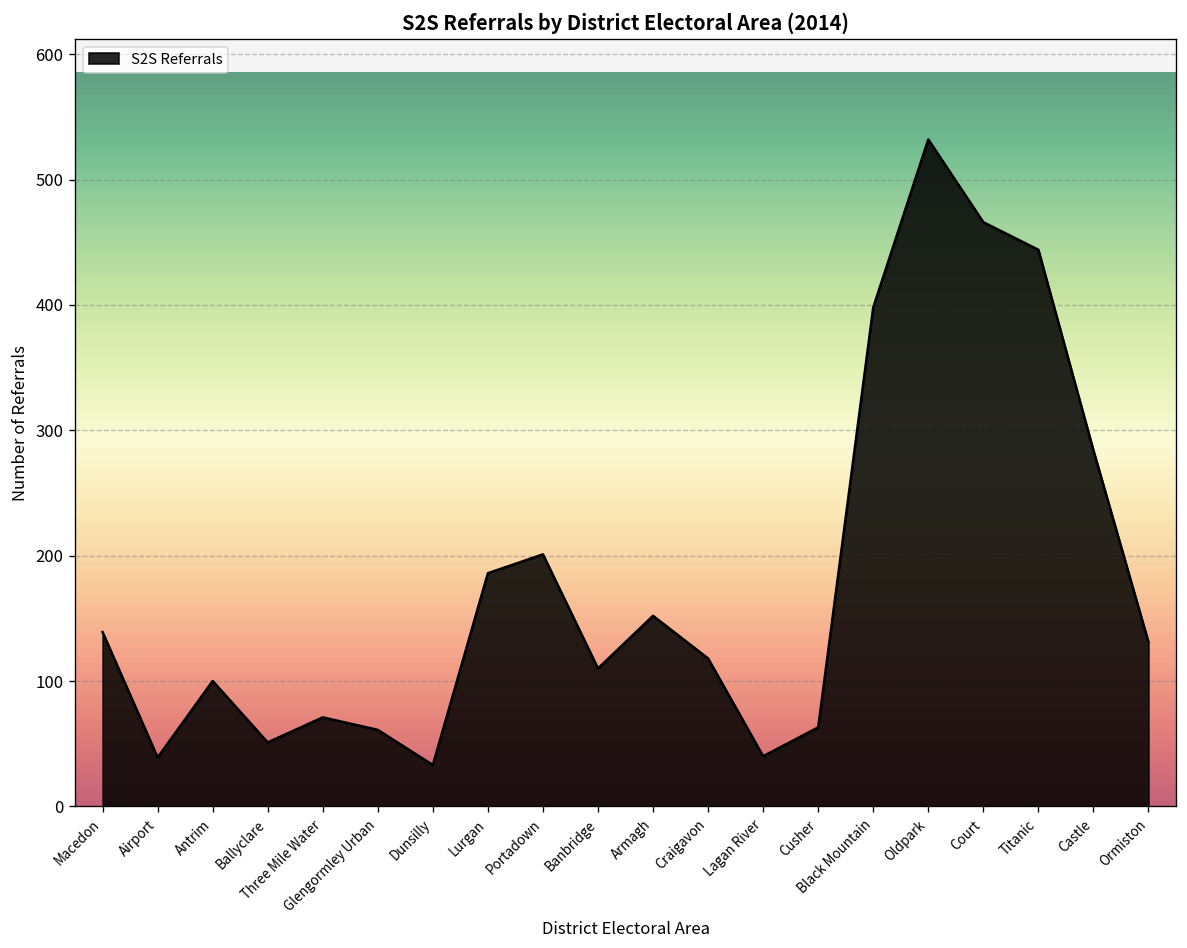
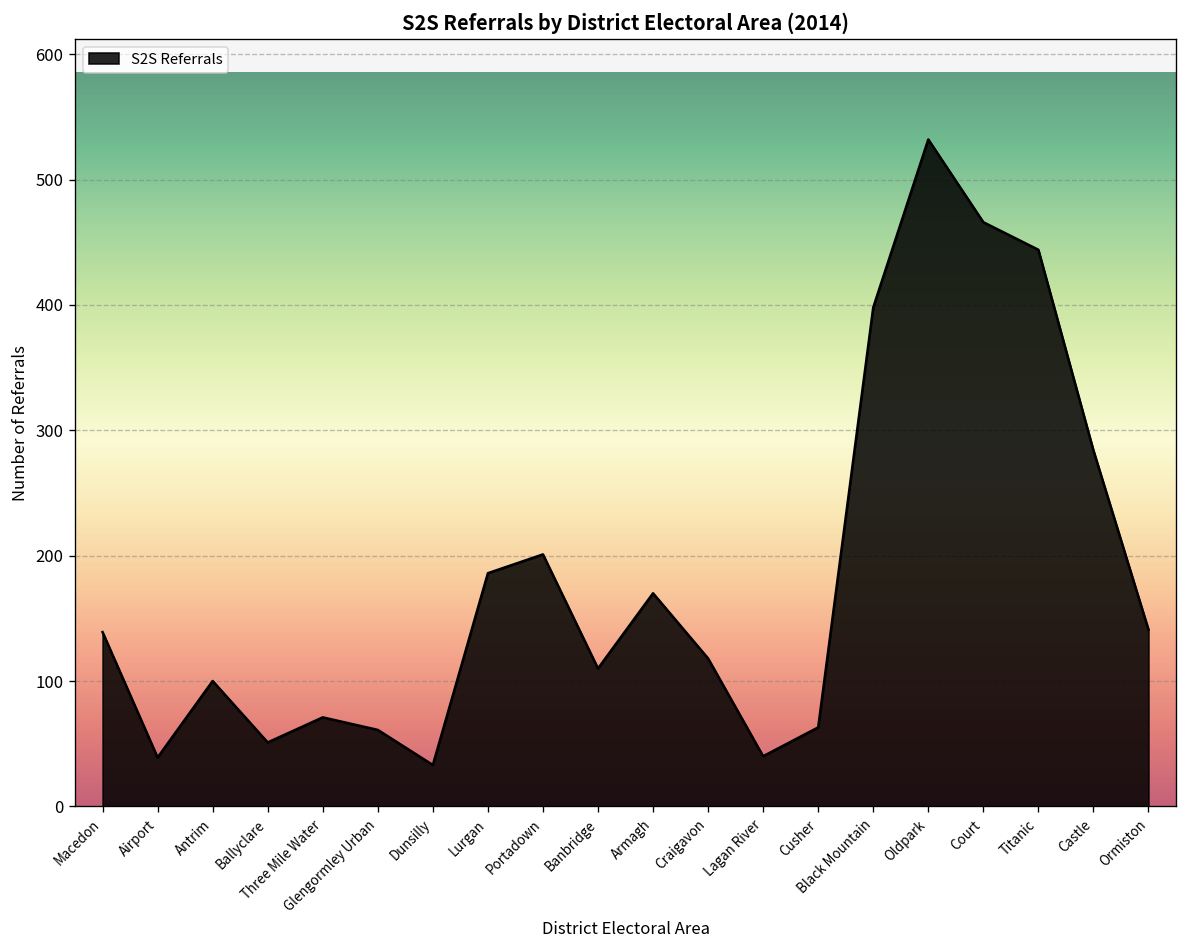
  {
    "Macedon": 139,
    "Airport": 39,
    "Antrim": 100,
    "Ballyclare": 51,
    "Three Mile Water": 71,
    "Glengormley Urban": 61,
    "Dunsilly": 33,
    "Lurgan": 186,
    "Portadown": 201,
    "Banbridge": 110,
-   "Armagh": 152,
+   "Armagh": 170,
    "Craigavon": 118,
    "Lagan River": 40,
    "Cusher": 63,
    "Black Mountain": 398,
    "Oldpark": 532,
    "Court": 466,
    "Titanic": 444,
    "Castle": 284,
-   "Ormiston": 131
+   "Ormiston": 141
  }
